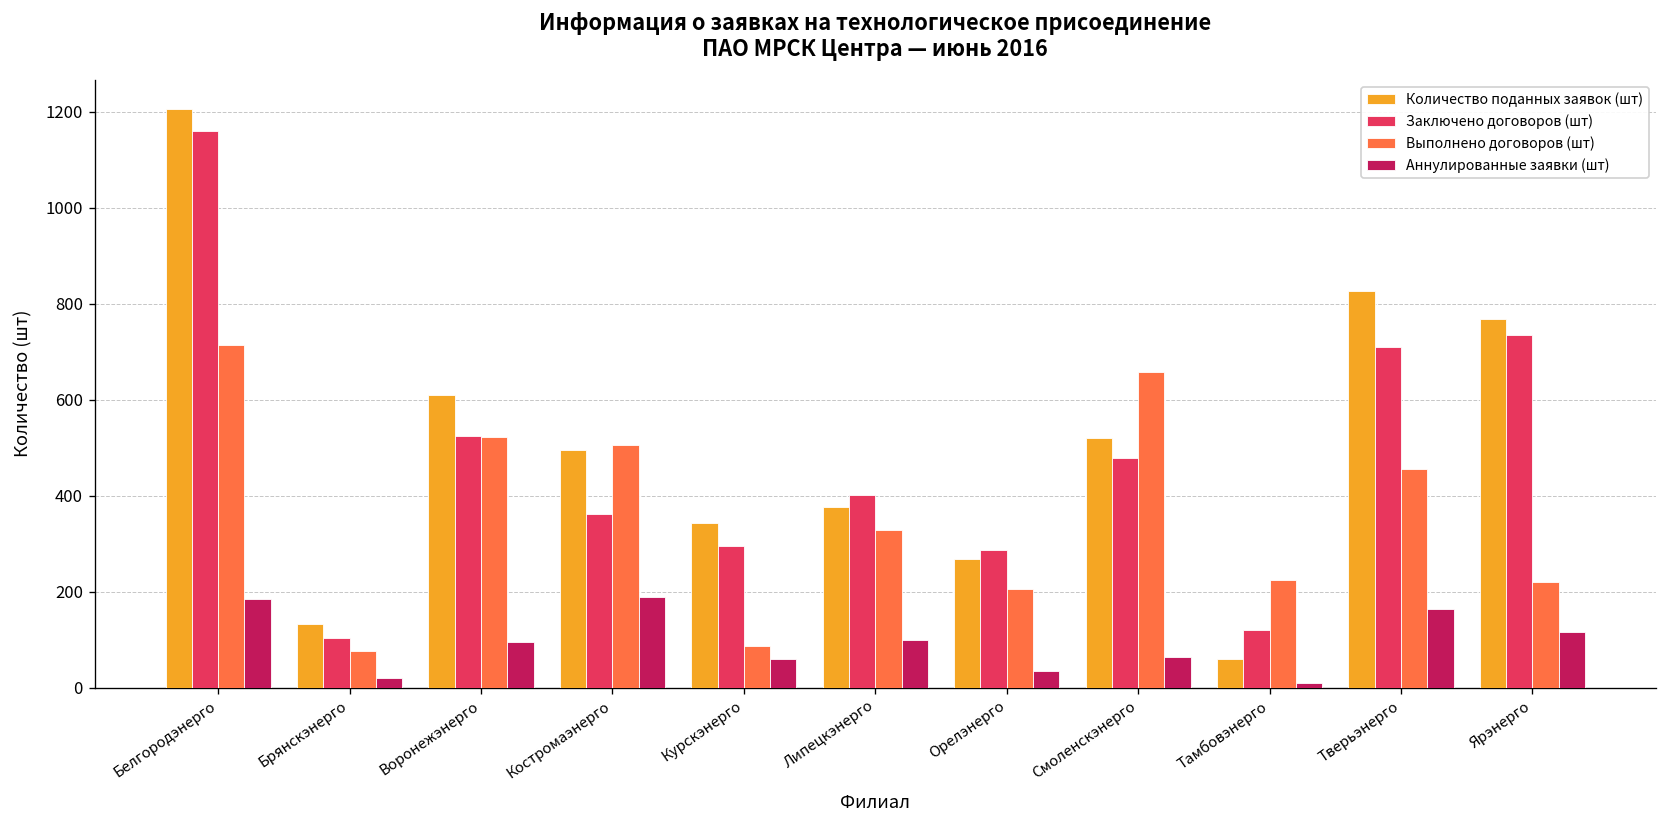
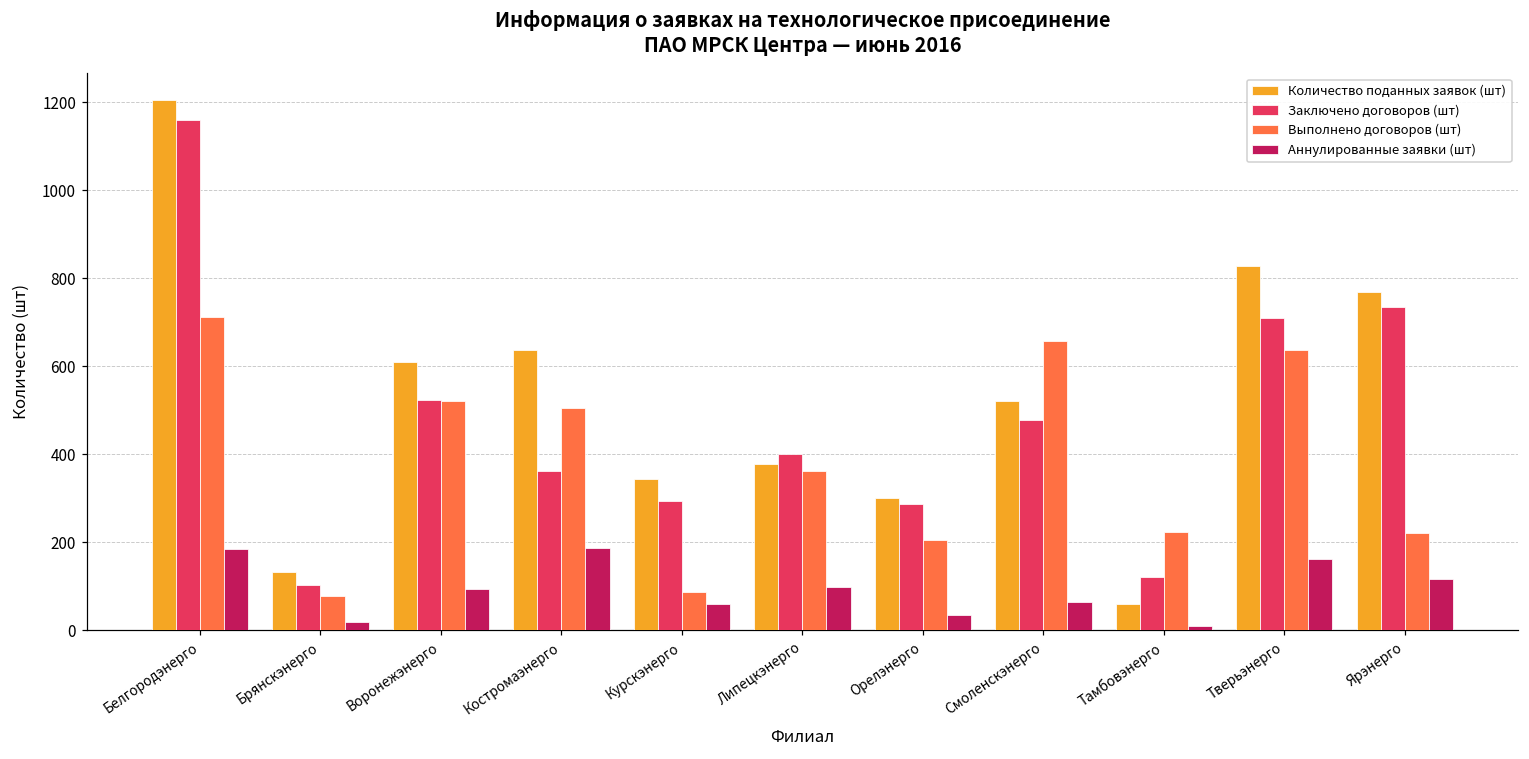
  {
    "Количество поданных заявок (шт)": {
      "Белгородэнерго": 1210,
      "Брянскэнерго": 130,
      "Воронежэнерго": 610,
-     "Костромаэнерго": 500,
+     "Костромаэнерго": 640,
      "Курскэнерго": 340,
      "Липецкэнерго": 380,
-     "Орелэнерго": 270,
+     "Орелэнерго": 300,
      "Смоленскэнерго": 520,
      "Тамбовэнерго": 60,
      "Тверьэнерго": 830,
      "Ярэнерго": 770
    },
    "Выполнено договоров (шт)": {
      "Белгородэнерго": 710,
      "Брянскэнерго": 80,
      "Воронежэнерго": 520,
      "Костромаэнерго": 510,
      "Курскэнерго": 90,
-     "Липецкэнерго": 330,
+     "Липецкэнерго": 360,
      "Орелэнерго": 210,
      "Смоленскэнерго": 660,
      "Тамбовэнерго": 220,
-     "Тверьэнерго": 460,
+     "Тверьэнерго": 640,
      "Ярэнерго": 220
    }
  }
